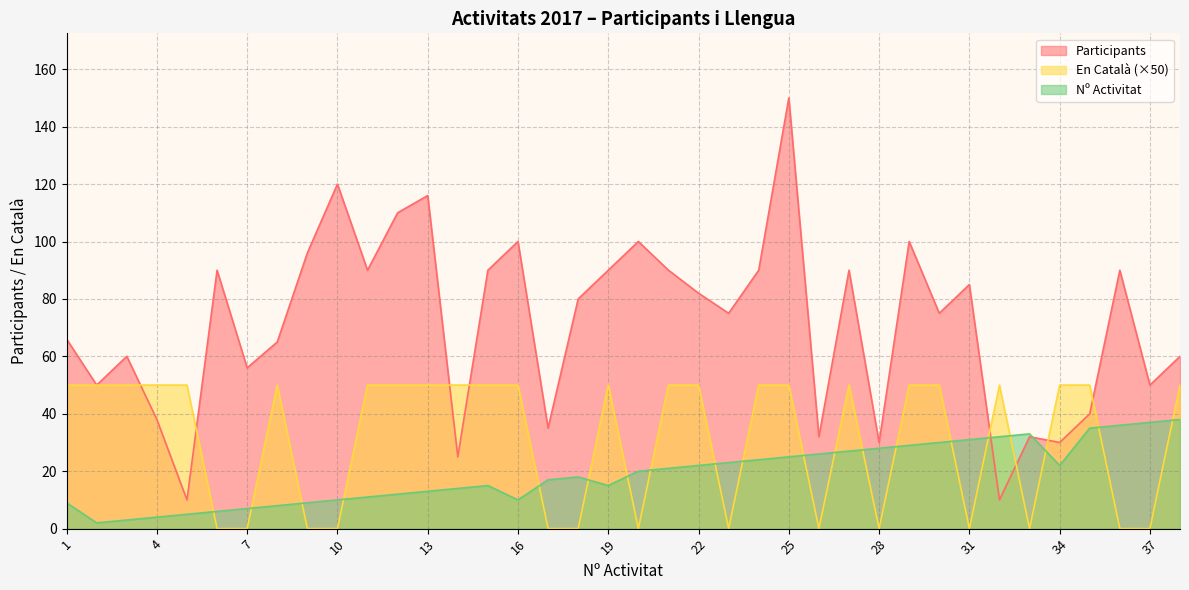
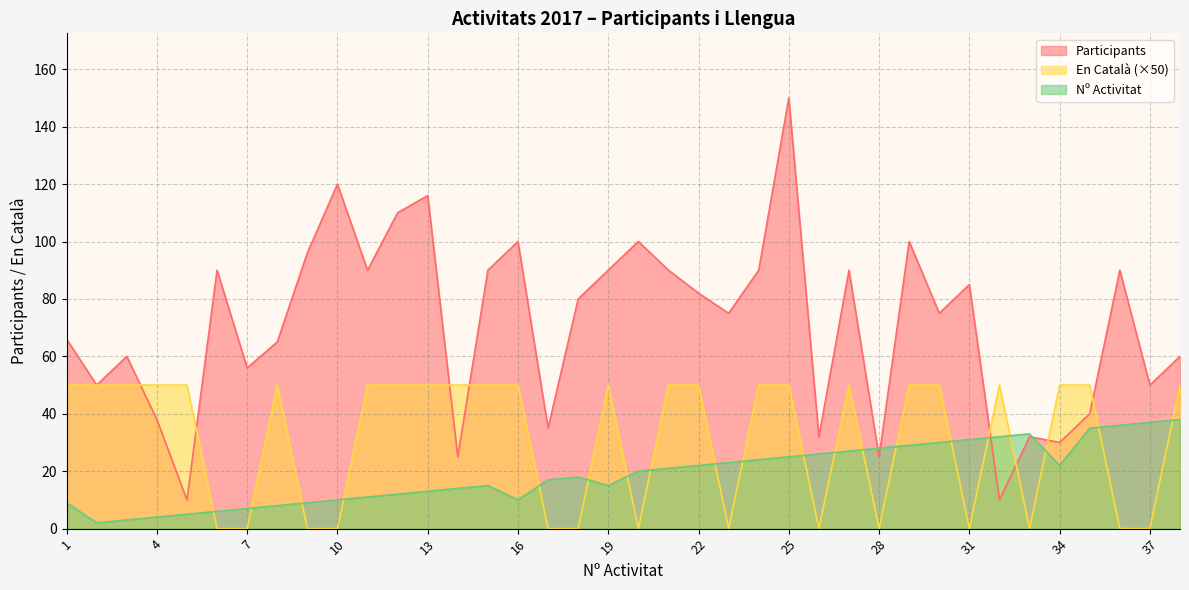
  {
    "Participants": {
      "1": 66,
      "4": 38,
      "7": 56,
      "10": 120,
      "13": 116,
      "16": 100,
      "19": 90,
      "22": 82,
      "25": 150,
-     "28": 30,
+     "28": 25,
      "31": 85,
      "34": 30,
      "37": 50
    },
    "En Català (×50)": {
      "1": 50,
      "4": 50,
      "7": 0,
      "10": 0,
      "13": 50,
      "16": 50,
      "19": 50,
      "22": 50,
      "25": 50,
      "28": 0,
      "31": 0,
      "34": 50,
      "37": 0
    },
    "Nº Activitat": {
      "1": 9,
      "4": 4,
      "7": 7,
      "10": 10,
      "13": 13,
      "16": 10,
      "19": 15,
      "22": 22,
      "25": 25,
      "28": 28,
      "31": 31,
      "34": 22,
      "37": 37
    }
  }
